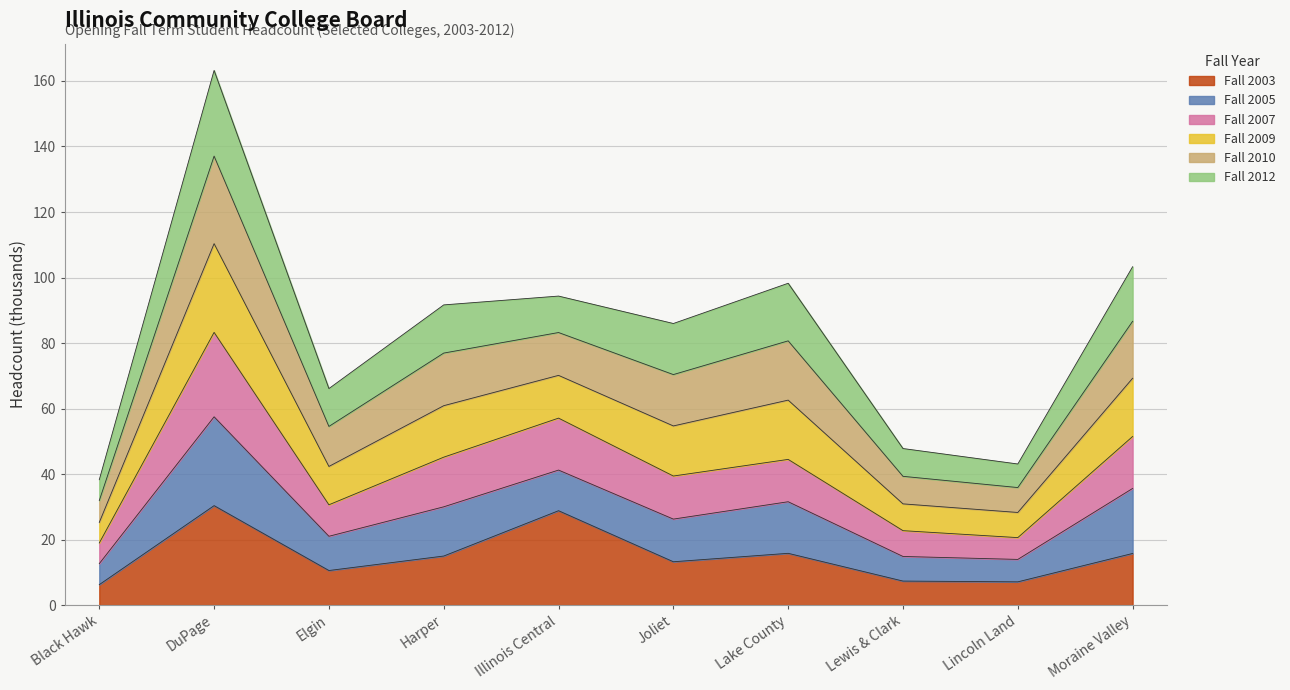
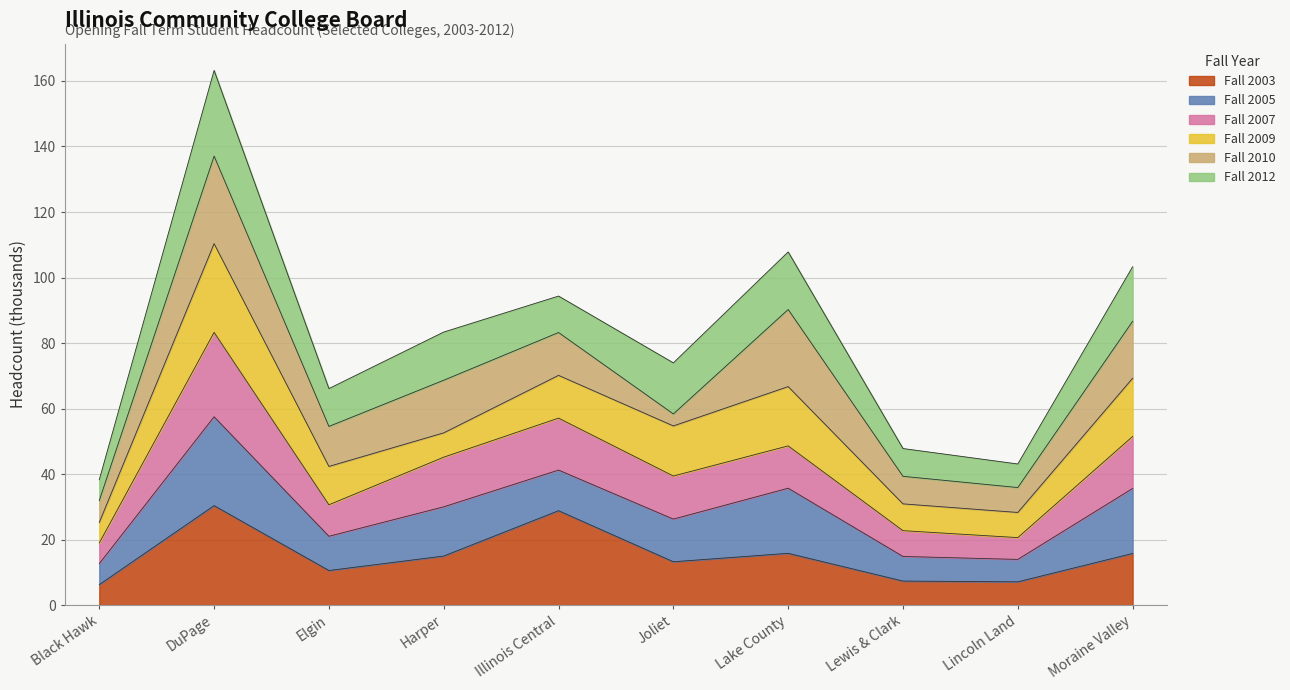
  {
    "Fall 2003": {
      "Black Hawk": 6,
      "DuPage": 30,
      "Elgin": 11,
      "Harper": 15,
      "Illinois Central": 29,
      "Joliet": 13,
      "Lake County": 16,
      "Lewis & Clark": 7,
      "Lincoln Land": 7,
      "Moraine Valley": 16
    },
    "Fall 2005": {
      "Black Hawk": 6,
      "DuPage": 27,
      "Elgin": 10,
      "Harper": 15,
      "Illinois Central": 12,
      "Joliet": 13,
-     "Lake County": 16,
+     "Lake County": 20,
      "Lewis & Clark": 8,
      "Lincoln Land": 7,
      "Moraine Valley": 20
    },
    "Fall 2007": {
      "Black Hawk": 6,
      "DuPage": 26,
      "Elgin": 10,
      "Harper": 15,
      "Illinois Central": 16,
      "Joliet": 13,
      "Lake County": 13,
      "Lewis & Clark": 8,
      "Lincoln Land": 7,
      "Moraine Valley": 16
    },
    "Fall 2009": {
      "Black Hawk": 6,
      "DuPage": 27,
      "Elgin": 12,
-     "Harper": 16,
+     "Harper": 7,
      "Illinois Central": 13,
      "Joliet": 15,
      "Lake County": 18,
      "Lewis & Clark": 8,
      "Lincoln Land": 8,
      "Moraine Valley": 18
    },
    "Fall 2010": {
      "Black Hawk": 7,
      "DuPage": 27,
      "Elgin": 12,
      "Harper": 16,
      "Illinois Central": 13,
-     "Joliet": 16,
-     "Lake County": 18,
+     "Joliet": 4,
+     "Lake County": 24,
      "Lewis & Clark": 8,
      "Lincoln Land": 8,
      "Moraine Valley": 17
    },
    "Fall 2012": {
      "Black Hawk": 6,
      "DuPage": 26,
      "Elgin": 12,
      "Harper": 15,
      "Illinois Central": 11,
      "Joliet": 16,
      "Lake County": 18,
      "Lewis & Clark": 8,
      "Lincoln Land": 7,
      "Moraine Valley": 17
    }
  }
